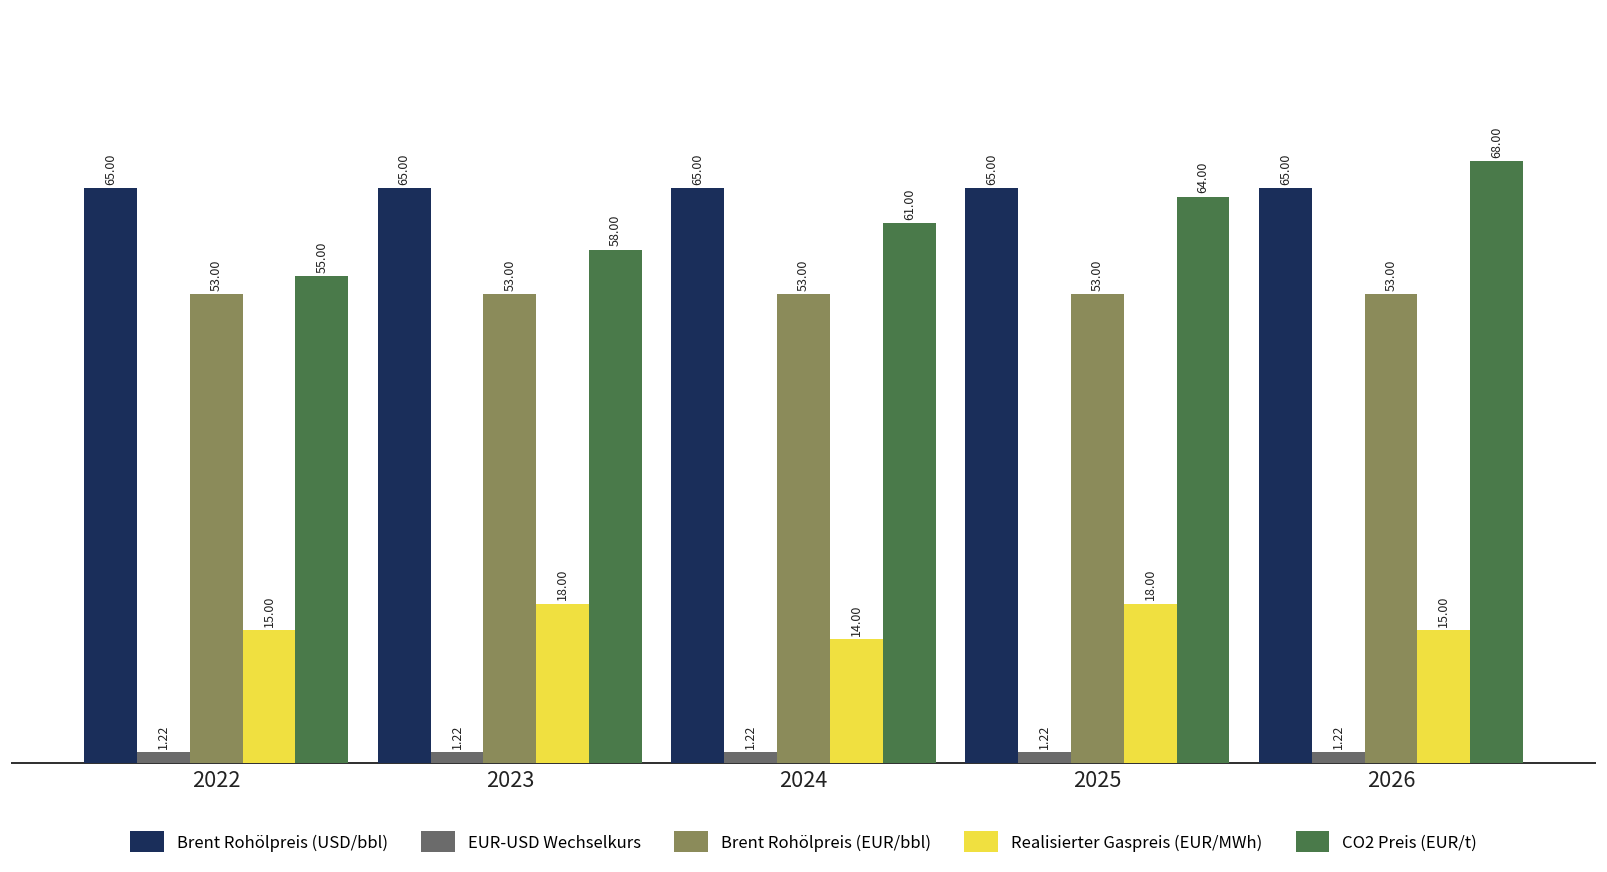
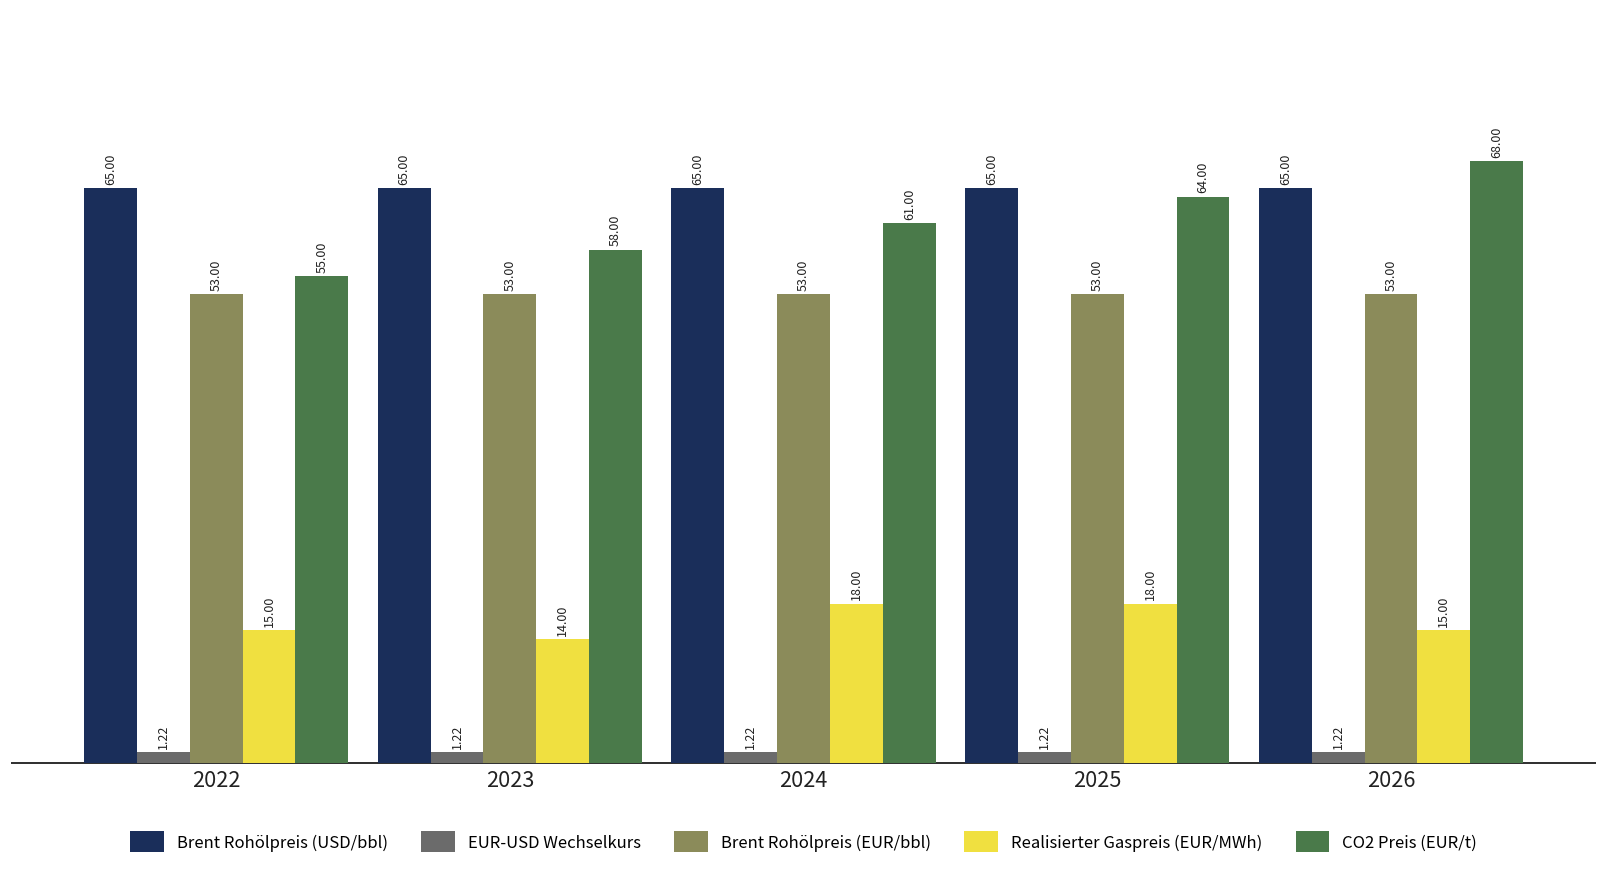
  {
    "Brent Rohölpreis (USD/bbl)": {
      "2022": 65.00,
      "2023": 65.00,
      "2024": 65.00,
      "2025": 65.00,
      "2026": 65.00
    },
    "Realisierter Gaspreis (EUR/MWh)": {
      "2022": 15.00,
-     "2023": 18.00,
-     "2024": 14.00,
+     "2023": 14.00,
+     "2024": 18.00,
      "2025": 18.00,
      "2026": 15.00
    }
  }
